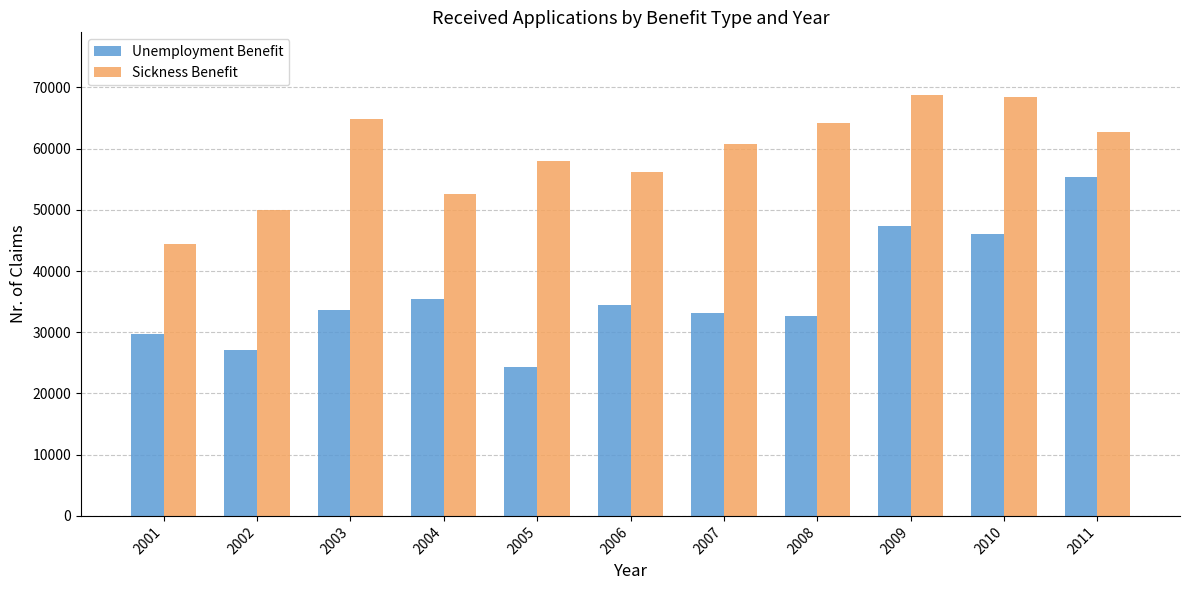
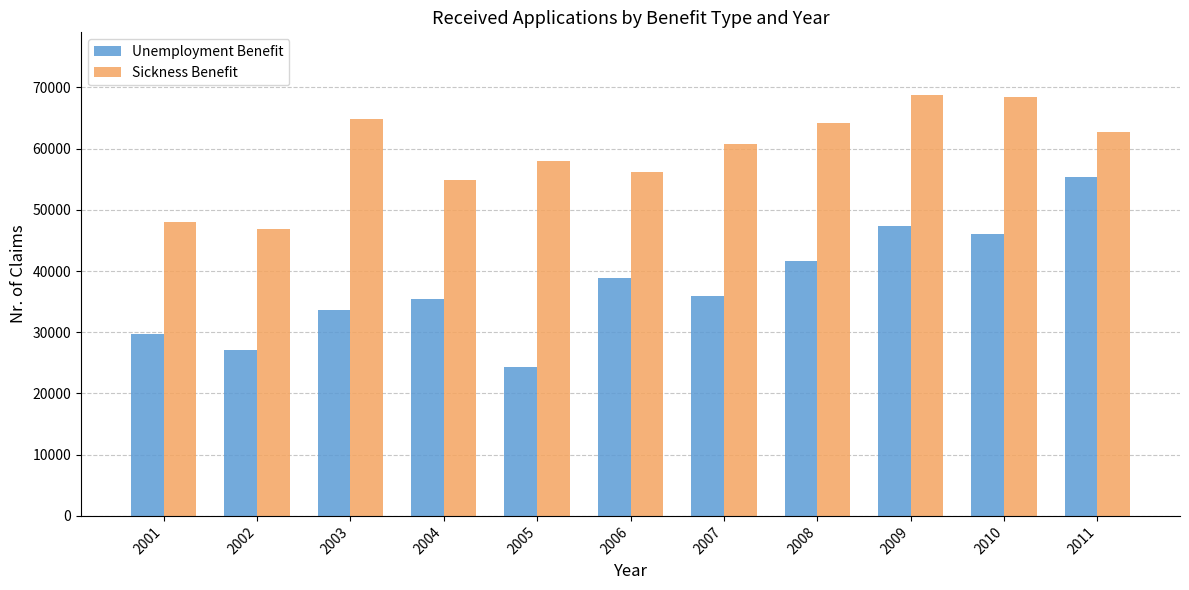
  {
    "Unemployment Benefit": {
      "2001": 30000,
      "2002": 27000,
      "2003": 34000,
      "2004": 35000,
      "2005": 24000,
-     "2006": 35000,
-     "2007": 33000,
-     "2008": 33000,
+     "2006": 39000,
+     "2007": 36000,
+     "2008": 42000,
      "2009": 47000,
      "2010": 46000,
      "2011": 55000
    },
    "Sickness Benefit": {
-     "2001": 44000,
-     "2002": 50000,
+     "2001": 48000,
+     "2002": 47000,
      "2003": 65000,
-     "2004": 53000,
+     "2004": 55000,
      "2005": 58000,
      "2006": 56000,
      "2007": 61000,
      "2008": 64000,
      "2009": 69000,
      "2010": 68000,
      "2011": 63000
    }
  }
